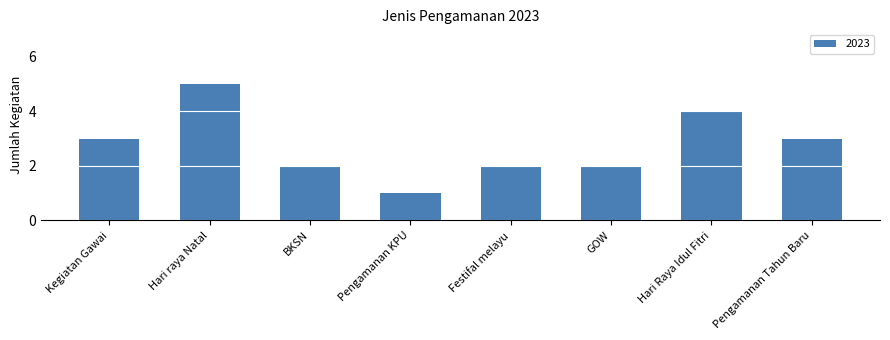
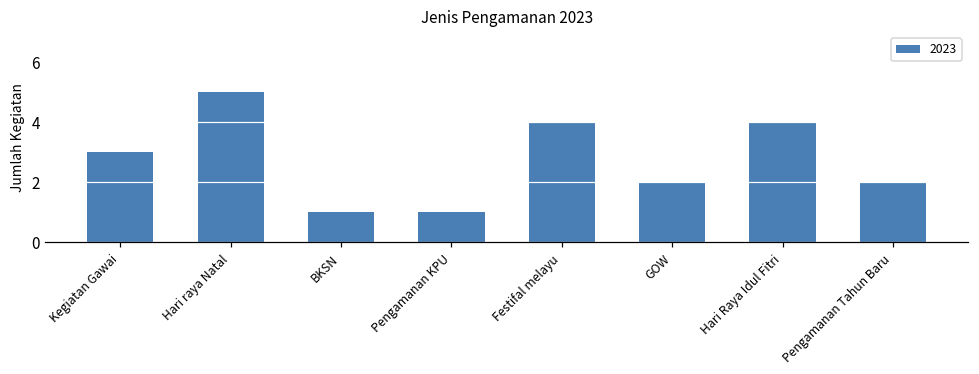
  {
    "Kegiatan Gawai": 3,
    "Hari raya Natal": 5,
-   "BKSN": 2,
+   "BKSN": 1,
    "Pengamanan KPU": 1,
-   "Festifal melayu": 2,
+   "Festifal melayu": 4,
    "GOW": 2,
    "Hari Raya Idul Fitri": 4,
-   "Pengamanan Tahun Baru": 3
+   "Pengamanan Tahun Baru": 2
  }
